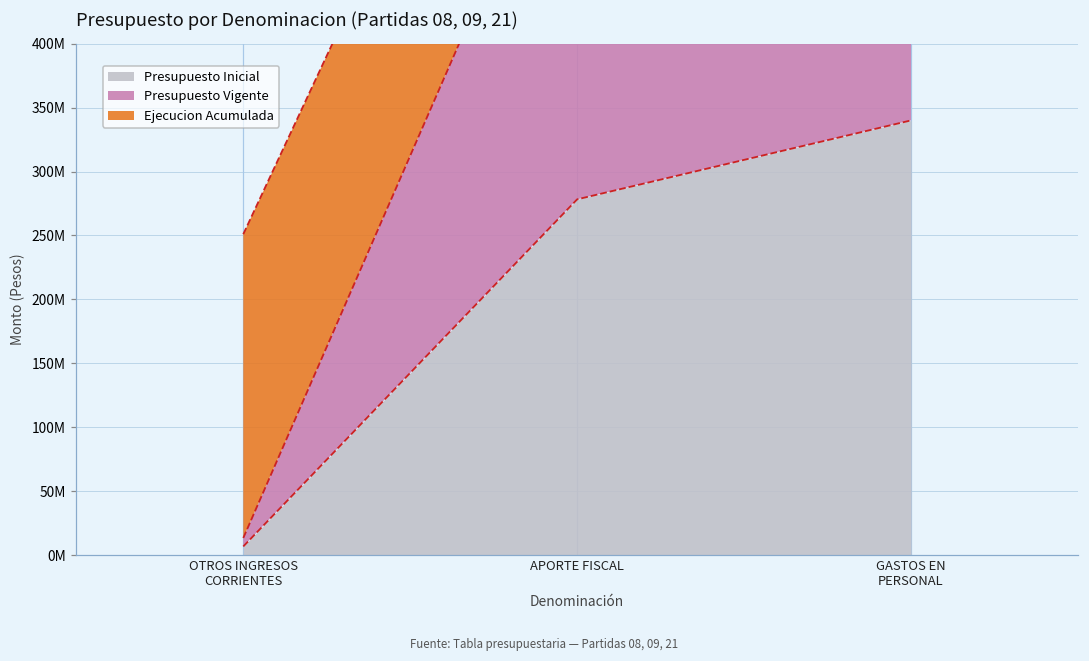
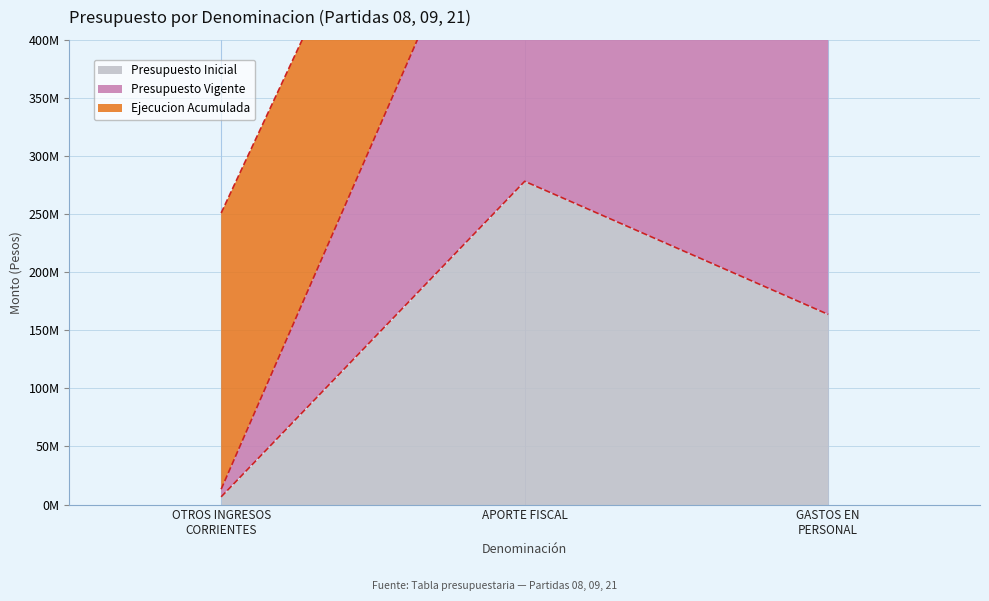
  {
    "Presupuesto Inicial": {
      "OTROS INGRESOS CORRIENTES": 7000000,
      "APORTE FISCAL": 278000000,
-     "GASTOS EN PERSONAL": 340000000
+     "GASTOS EN PERSONAL": 164000000
    },
    "Presupuesto Vigente": {
      "OTROS INGRESOS CORRIENTES": 7000000
    },
    "Ejecucion Acumulada": {
      "OTROS INGRESOS CORRIENTES": 238000000
    }
  }
